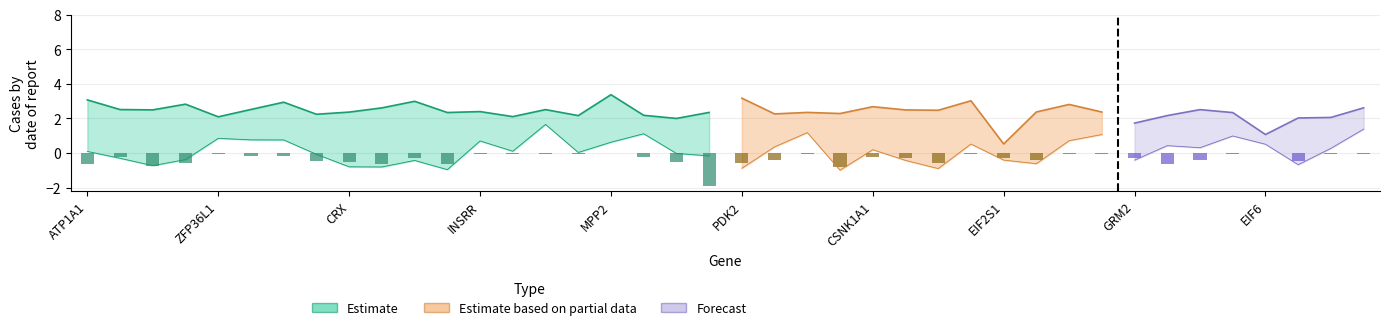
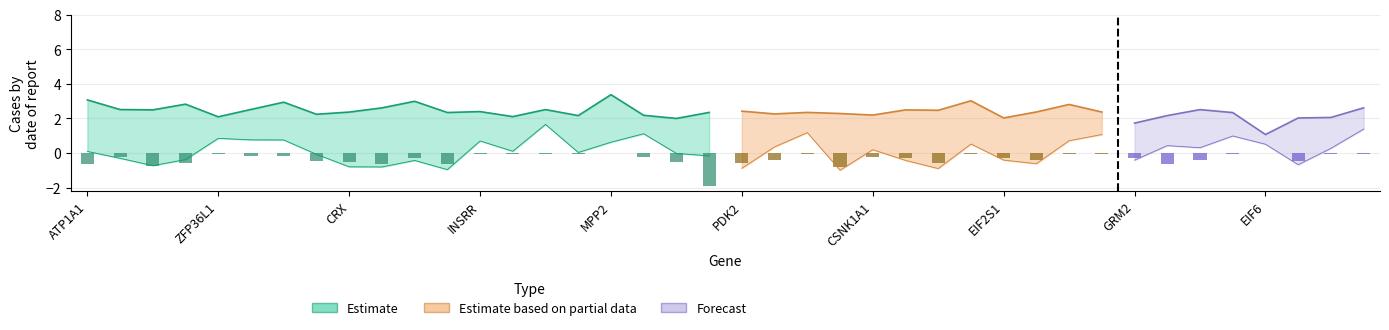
  {
    "Estimate": {
      "ATP1A1": 3.1,
      "ZFP36L1": 2.1,
      "CRX": 2.4,
      "INSRR": 2.4,
      "MPP2": 3.4
    },
    "Estimate based on partial data": {
-     "PDK2": 3.2,
-     "CSNK1A1": 2.7,
-     "EIF2S1": 0.5
+     "PDK2": 2.4,
+     "CSNK1A1": 2.2,
+     "EIF2S1": 2.0
    },
    "Forecast": {
      "GRM2": 1.7,
      "EIF6": 1.1
    }
  }
